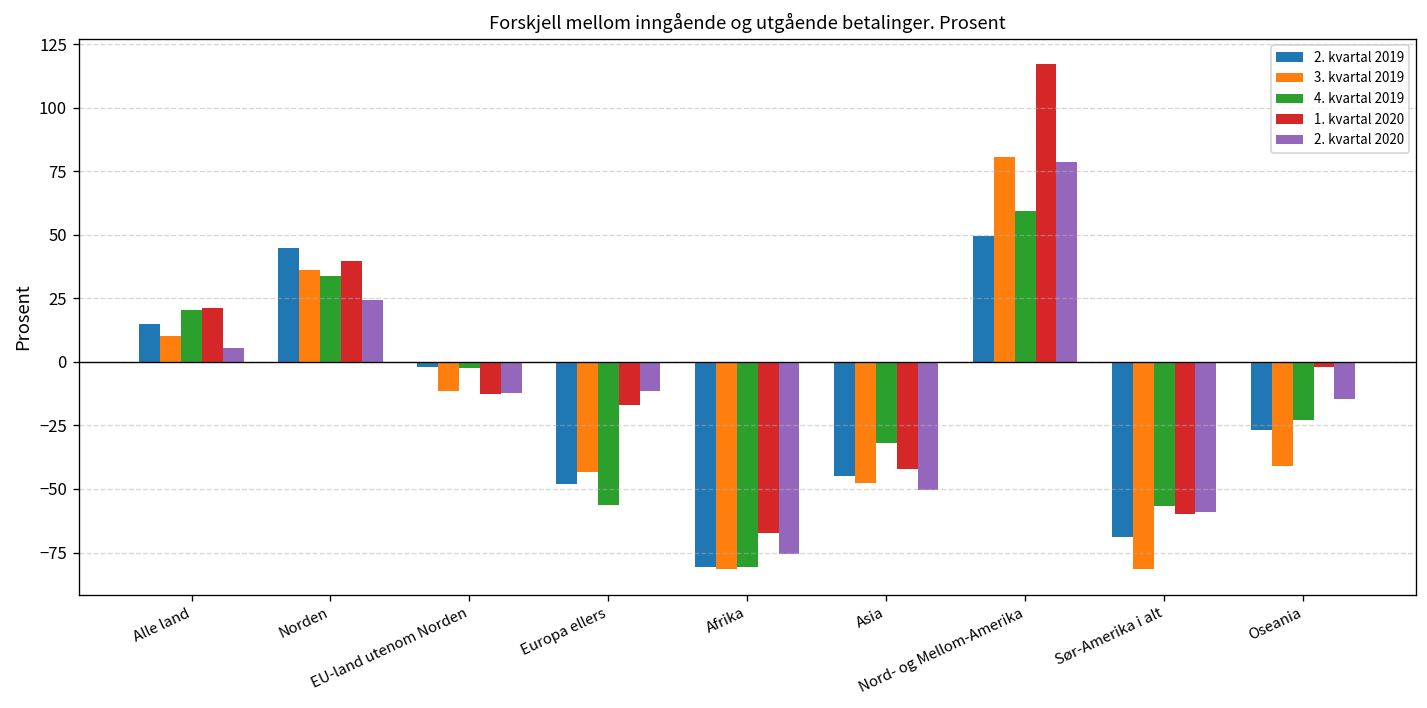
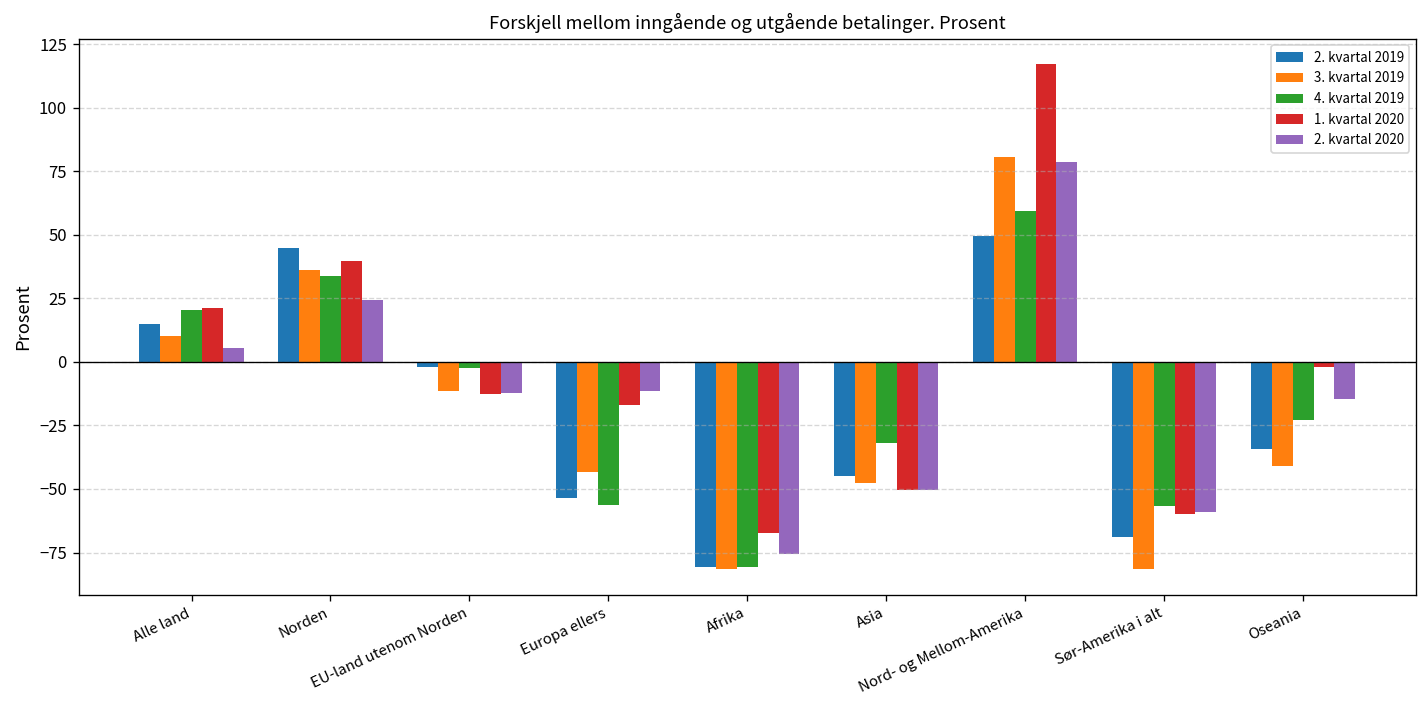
  {
    "2. kvartal 2019": {
      "Alle land": 15,
      "Norden": 45,
      "EU-land utenom Norden": -2,
-     "Europa ellers": -48,
+     "Europa ellers": -54,
      "Afrika": -81,
      "Asia": -45,
      "Nord- og Mellom-Amerika": 49,
      "Sør-Amerika i alt": -69,
-     "Oseania": -27
+     "Oseania": -34
    },
    "3. kvartal 2019": {
      "Alle land": 10,
      "Norden": 36,
      "EU-land utenom Norden": -12,
      "Europa ellers": -43,
      "Afrika": -82,
      "Asia": -48,
      "Nord- og Mellom-Amerika": 81,
      "Sør-Amerika i alt": -82,
      "Oseania": -41
    },
    "4. kvartal 2019": {
      "Alle land": 20,
      "Norden": 34,
      "EU-land utenom Norden": -2,
      "Europa ellers": -56,
      "Afrika": -81,
      "Asia": -32,
      "Nord- og Mellom-Amerika": 60,
      "Sør-Amerika i alt": -57,
      "Oseania": -23
    },
    "1. kvartal 2020": {
      "Alle land": 21,
      "Norden": 40,
      "EU-land utenom Norden": -13,
      "Europa ellers": -17,
      "Afrika": -67,
-     "Asia": -42,
+     "Asia": -50,
      "Nord- og Mellom-Amerika": 117,
      "Sør-Amerika i alt": -60,
      "Oseania": -2
    },
    "2. kvartal 2020": {
      "Alle land": 6,
      "Norden": 25,
      "EU-land utenom Norden": -12,
      "Europa ellers": -11,
      "Afrika": -75,
      "Asia": -50,
      "Nord- og Mellom-Amerika": 79,
      "Sør-Amerika i alt": -59,
      "Oseania": -15
    }
  }
